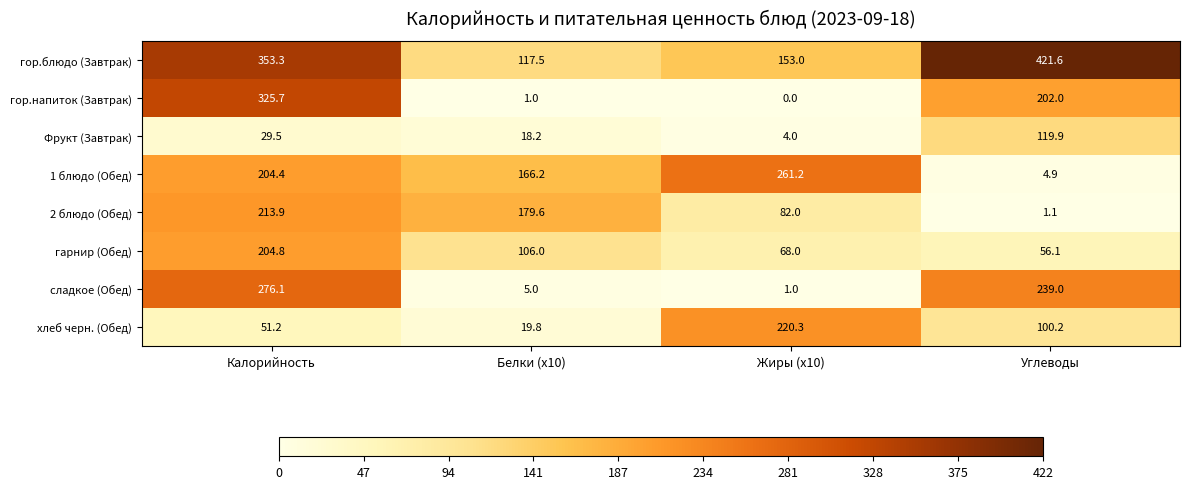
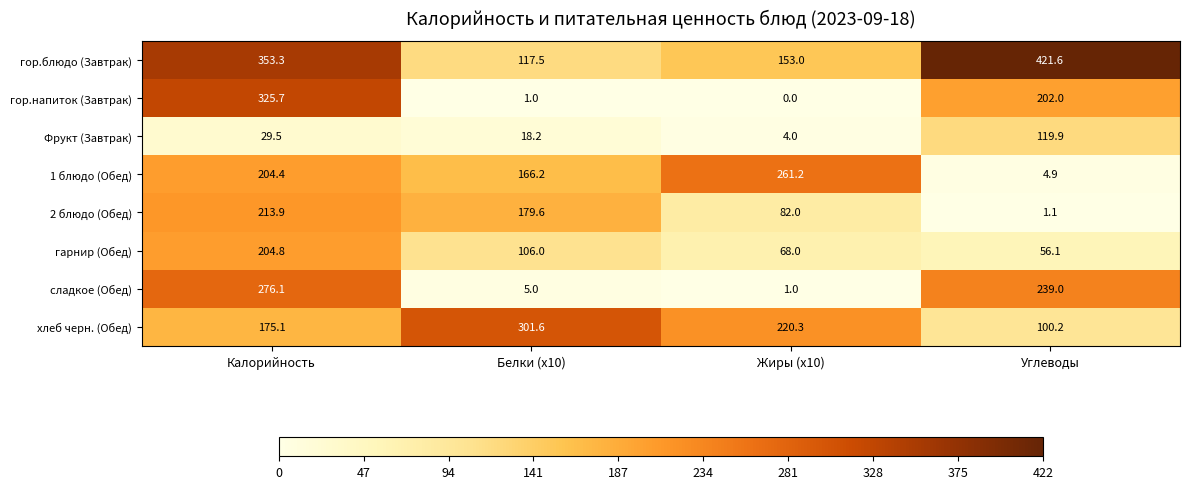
  {
    "гор.блюдо (Завтрак)": {
      "Калорийность": 353.3,
      "Белки (x10)": 117.5,
      "Жиры (x10)": 153.0,
      "Углеводы": 421.6
    },
    "гор.напиток (Завтрак)": {
      "Калорийность": 325.7,
      "Белки (x10)": 1.0,
      "Жиры (x10)": 0.0,
      "Углеводы": 202.0
    },
    "Фрукт (Завтрак)": {
      "Калорийность": 29.5,
      "Белки (x10)": 18.2,
      "Жиры (x10)": 4.0,
      "Углеводы": 119.9
    },
    "1 блюдо (Обед)": {
      "Калорийность": 204.4,
      "Белки (x10)": 166.2,
      "Жиры (x10)": 261.2,
      "Углеводы": 4.9
    },
    "2 блюдо (Обед)": {
      "Калорийность": 213.9,
      "Белки (x10)": 179.6,
      "Жиры (x10)": 82.0,
      "Углеводы": 1.1
    },
    "гарнир (Обед)": {
      "Калорийность": 204.8,
      "Белки (x10)": 106.0,
      "Жиры (x10)": 68.0,
      "Углеводы": 56.1
    },
    "сладкое (Обед)": {
      "Калорийность": 276.1,
      "Белки (x10)": 5.0,
      "Жиры (x10)": 1.0,
      "Углеводы": 239.0
    },
    "хлеб черн. (Обед)": {
-     "Калорийность": 51.2,
-     "Белки (x10)": 19.8,
+     "Калорийность": 175.1,
+     "Белки (x10)": 301.6,
      "Жиры (x10)": 220.3,
      "Углеводы": 100.2
    }
  }
